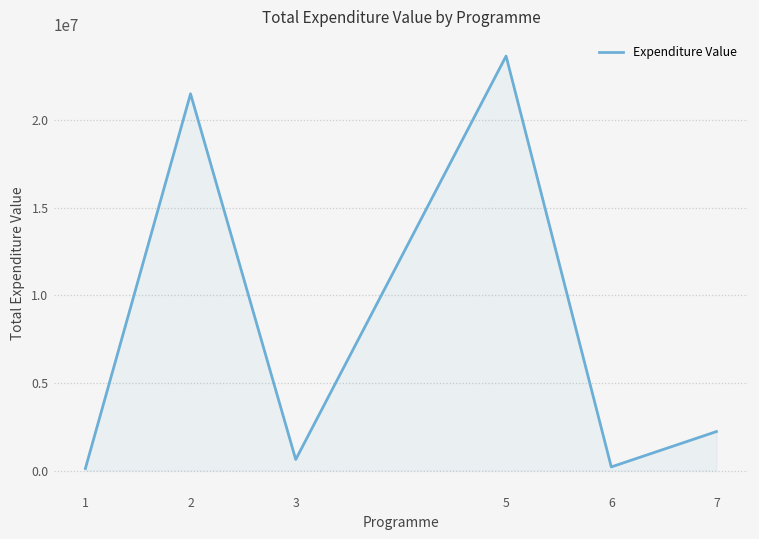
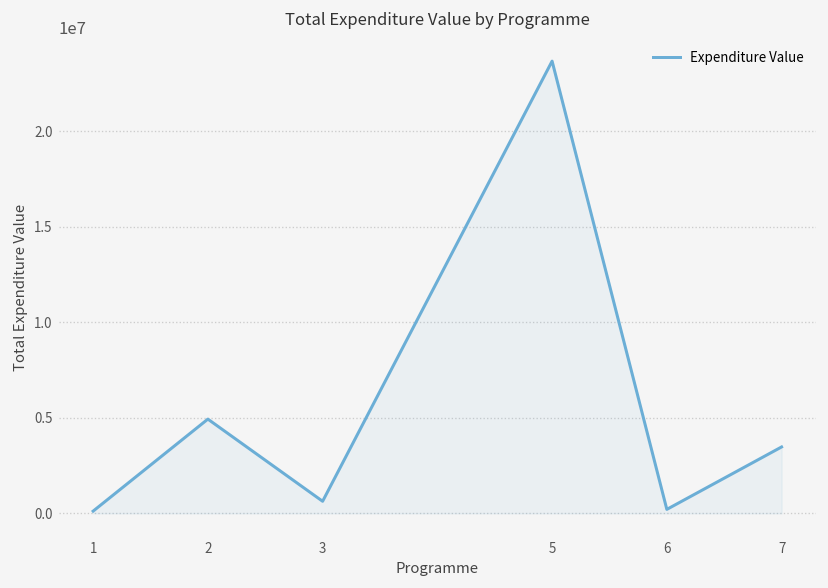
  {
    "1": 100000,
-   "2": 21500000,
+   "2": 4900000,
    "3": 600000,
    "5": 23700000,
    "6": 200000,
-   "7": 2200000
+   "7": 3500000
  }
